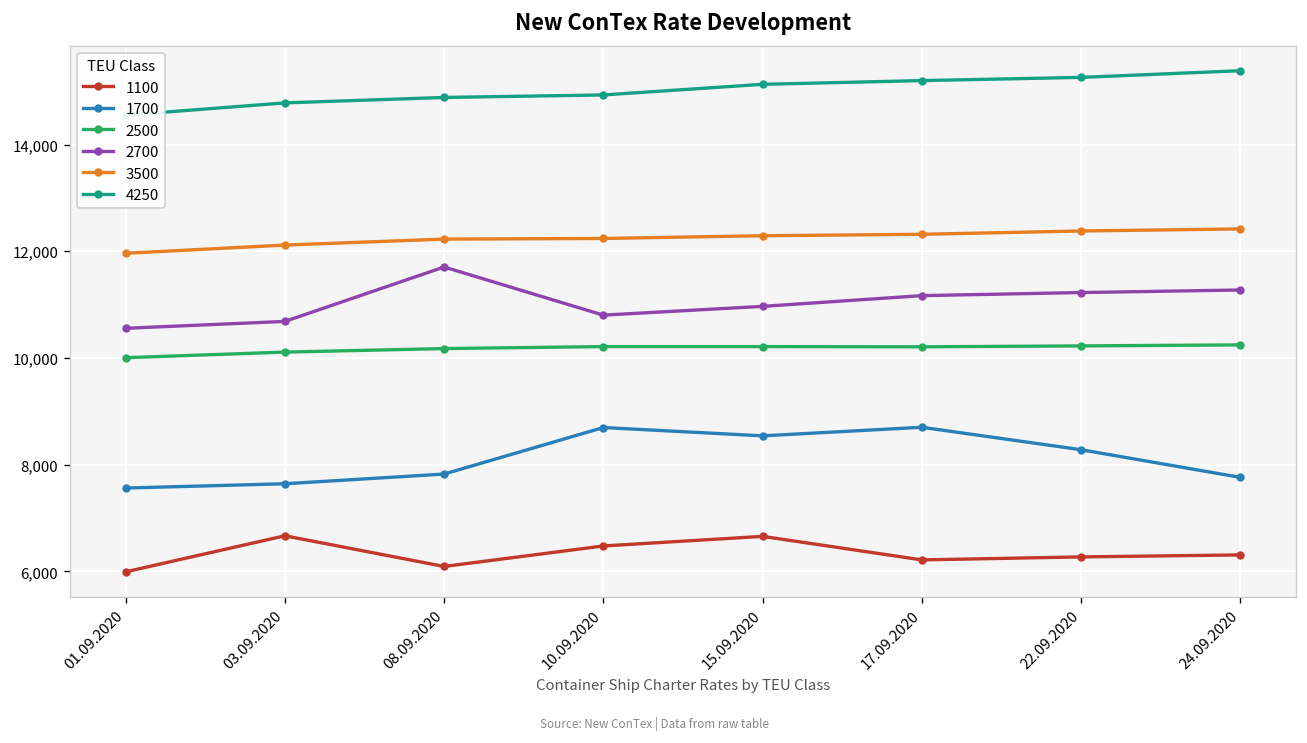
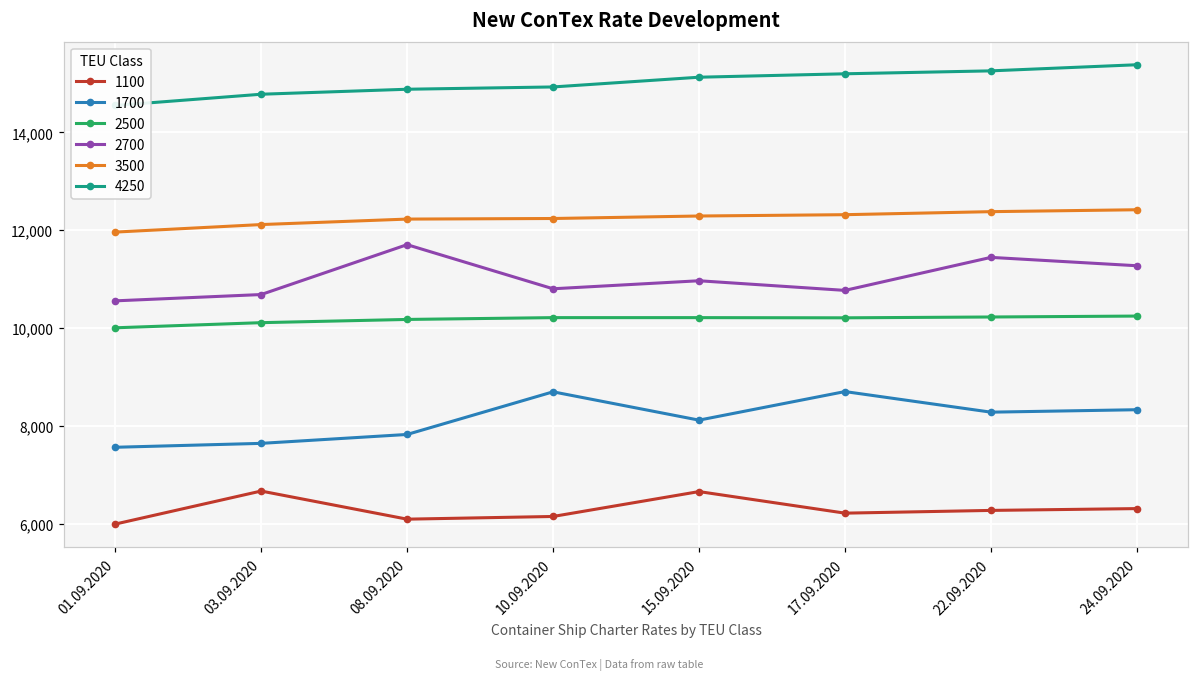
  {
    "1100": {
      "01.09.2020": "6,000",
      "03.09.2020": "6,700",
      "08.09.2020": "6,100",
-     "10.09.2020": "6,500",
+     "10.09.2020": "6,100",
      "15.09.2020": "6,700",
      "17.09.2020": "6,200",
      "22.09.2020": "6,300",
      "24.09.2020": "6,300"
    },
    "1700": {
      "01.09.2020": "7,600",
      "03.09.2020": "7,600",
      "08.09.2020": "7,800",
      "10.09.2020": "8,700",
-     "15.09.2020": "8,500",
+     "15.09.2020": "8,100",
      "17.09.2020": "8,700",
      "22.09.2020": "8,300",
-     "24.09.2020": "7,800"
+     "24.09.2020": "8,300"
    },
    "2700": {
      "01.09.2020": "10,600",
      "03.09.2020": "10,700",
      "08.09.2020": "11,700",
      "10.09.2020": "10,800",
      "15.09.2020": "11,000",
-     "17.09.2020": "11,200",
-     "22.09.2020": "11,200",
+     "17.09.2020": "10,800",
+     "22.09.2020": "11,400",
      "24.09.2020": "11,300"
    },
    "3500": {
      "01.09.2020": "12,000",
      "03.09.2020": "12,100",
      "08.09.2020": "12,200",
      "10.09.2020": "12,200",
      "15.09.2020": "12,300",
      "17.09.2020": "12,300",
      "22.09.2020": "12,400",
      "24.09.2020": "12,400"
    }
  }
